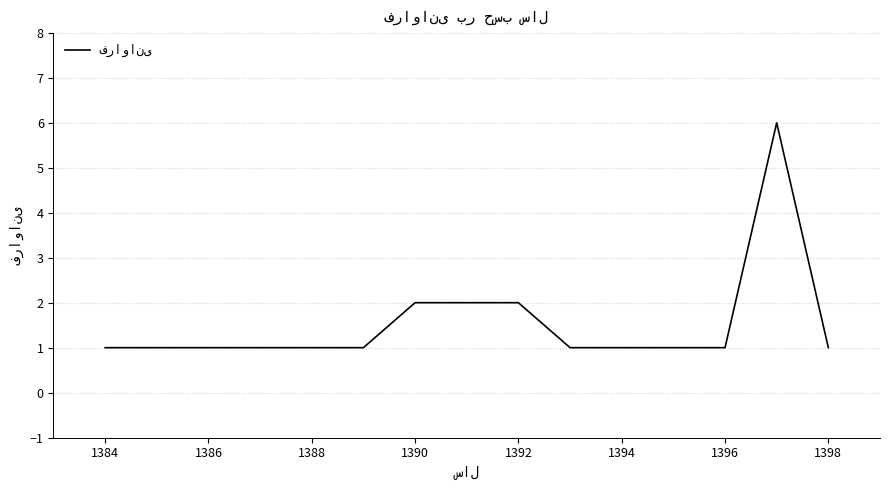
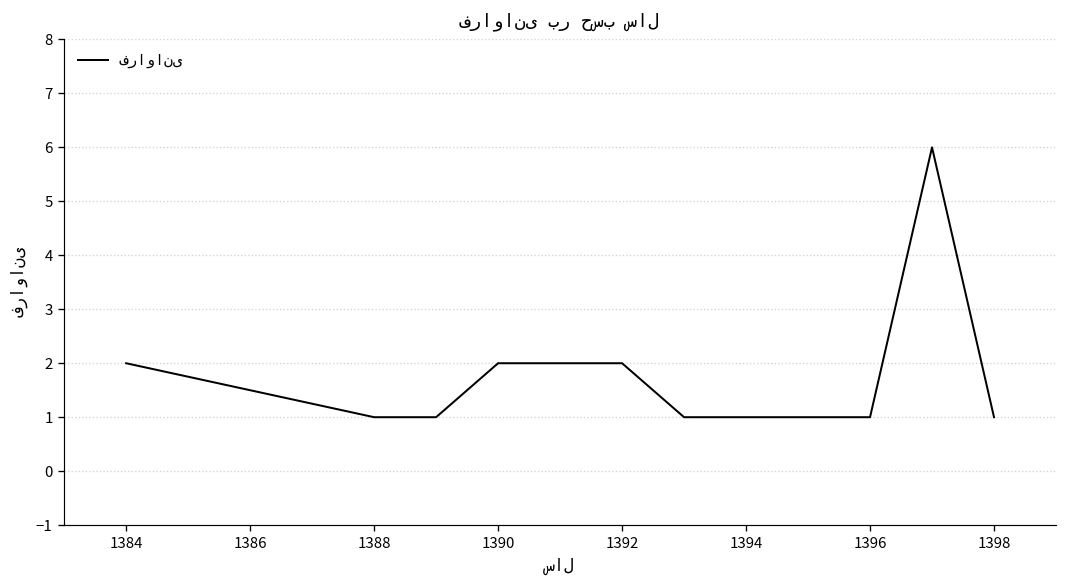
  {
-   "1384": 1,
+   "1384": 2,
    "1388": 1,
    "1390": 2,
    "1392": 2,
    "1396": 1,
    "1398": 1
  }
